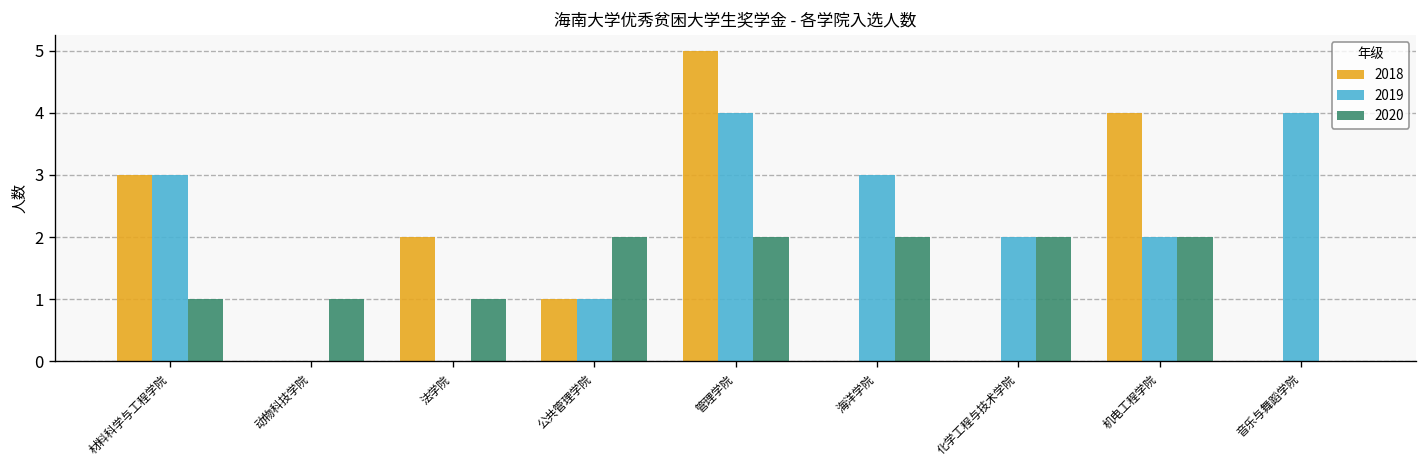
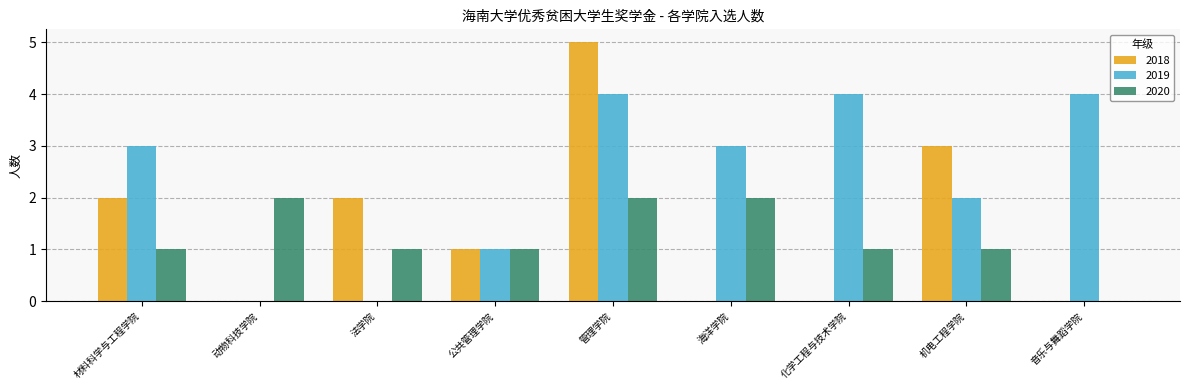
  {
    "2018": {
-     "材料科学与工程学院": 3,
+     "材料科学与工程学院": 2,
      "动物科技学院": 0,
      "法学院": 2,
      "公共管理学院": 1,
      "管理学院": 5,
      "海洋学院": 0,
      "化学工程与技术学院": 0,
-     "机电工程学院": 4,
+     "机电工程学院": 3,
      "音乐与舞蹈学院": 0
    },
    "2019": {
      "材料科学与工程学院": 3,
      "动物科技学院": 0,
      "法学院": 0,
      "公共管理学院": 1,
      "管理学院": 4,
      "海洋学院": 3,
-     "化学工程与技术学院": 2,
+     "化学工程与技术学院": 4,
      "机电工程学院": 2,
      "音乐与舞蹈学院": 4
    },
    "2020": {
      "材料科学与工程学院": 1,
-     "动物科技学院": 1,
+     "动物科技学院": 2,
      "法学院": 1,
-     "公共管理学院": 2,
+     "公共管理学院": 1,
      "管理学院": 2,
      "海洋学院": 2,
-     "化学工程与技术学院": 2,
-     "机电工程学院": 2,
+     "化学工程与技术学院": 1,
+     "机电工程学院": 1,
      "音乐与舞蹈学院": 0
    }
  }
